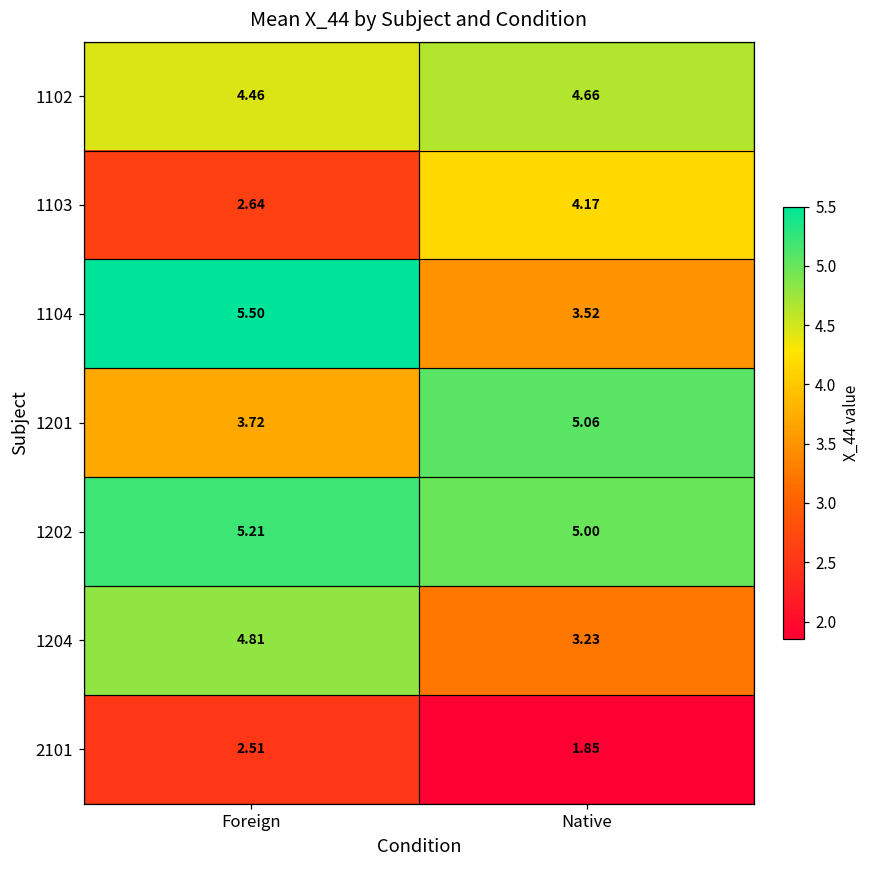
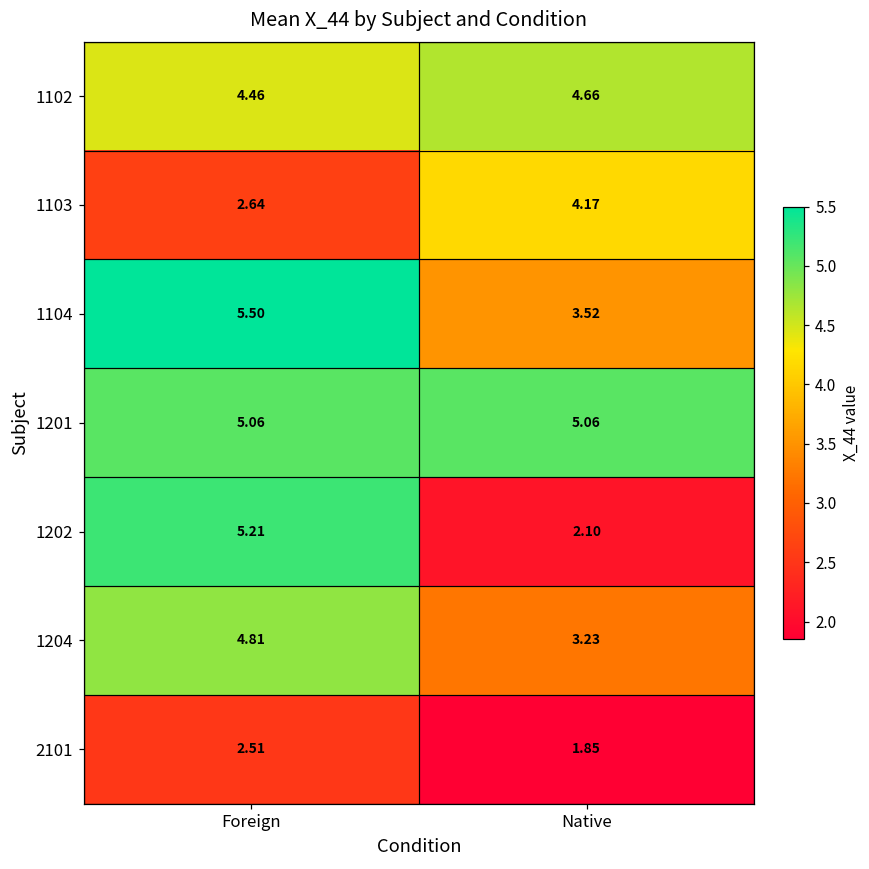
  {
    "1102": {
      "Foreign": 4.46,
      "Native": 4.66
    },
    "1103": {
      "Foreign": 2.64,
      "Native": 4.17
    },
    "1104": {
      "Foreign": 5.50,
      "Native": 3.52
    },
    "1201": {
-     "Foreign": 3.72,
+     "Foreign": 5.06,
      "Native": 5.06
    },
    "1202": {
      "Foreign": 5.21,
-     "Native": 5.00
+     "Native": 2.10
    },
    "1204": {
      "Foreign": 4.81,
      "Native": 3.23
    },
    "2101": {
      "Foreign": 2.51,
      "Native": 1.85
    }
  }
